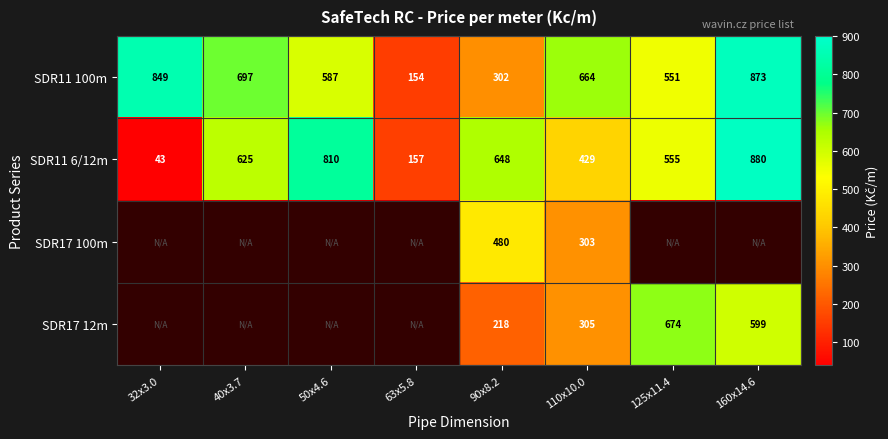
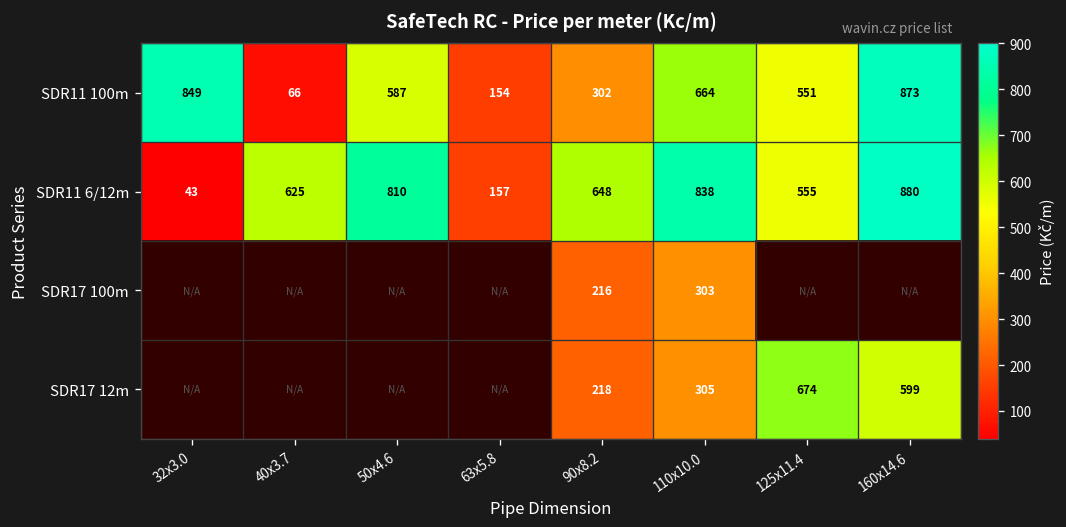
  {
    "SDR11 100m": {
      "32x3.0": 849,
-     "40x3.7": 697,
+     "40x3.7": 66,
      "50x4.6": 587,
      "63x5.8": 154,
      "90x8.2": 302,
      "110x10.0": 664,
      "125x11.4": 551,
      "160x14.6": 873
    },
    "SDR11 6/12m": {
      "32x3.0": 43,
      "40x3.7": 625,
      "50x4.6": 810,
      "63x5.8": 157,
      "90x8.2": 648,
-     "110x10.0": 429,
+     "110x10.0": 838,
      "125x11.4": 555,
      "160x14.6": 880
    },
    "SDR17 100m": {
-     "90x8.2": 480,
+     "90x8.2": 216,
      "110x10.0": 303
    },
    "SDR17 12m": {
      "90x8.2": 218,
      "110x10.0": 305,
      "125x11.4": 674,
      "160x14.6": 599
    }
  }
